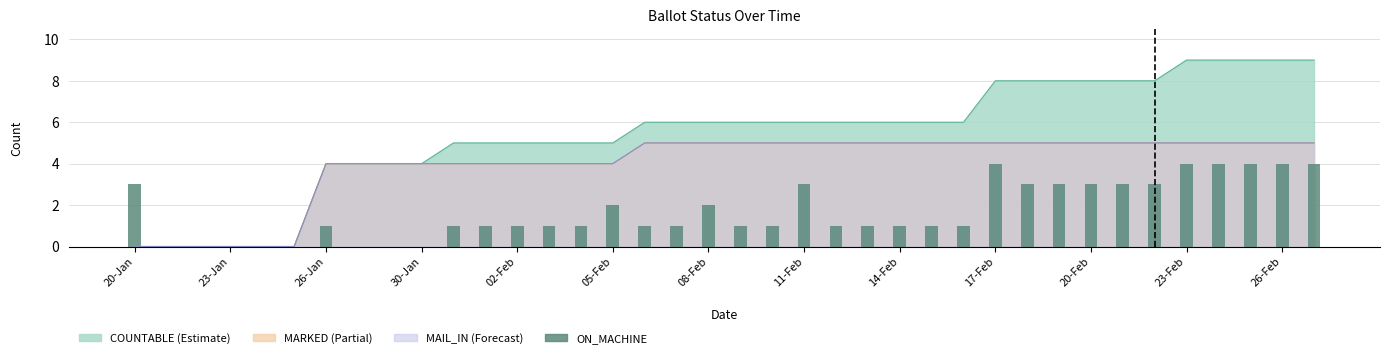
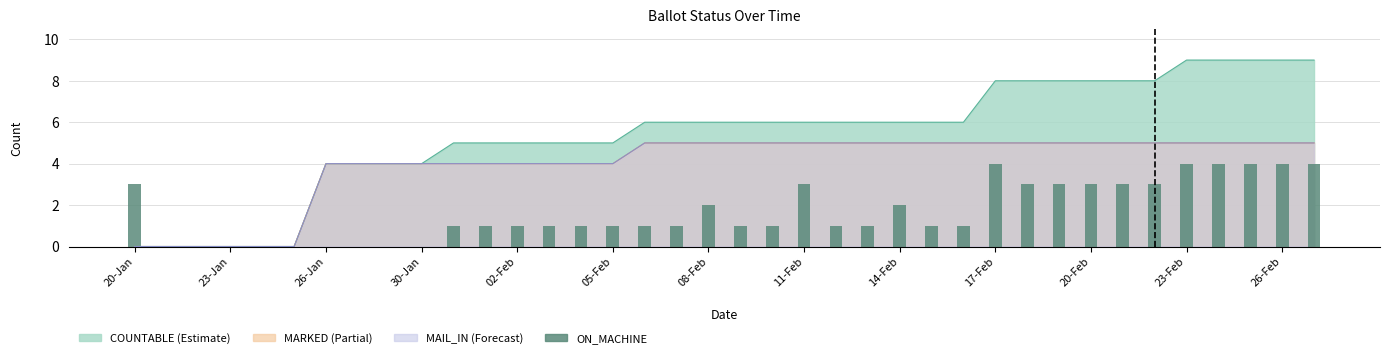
  {
    "ON_MACHINE": {
      "20-Jan": 3,
      "23-Jan": 0,
-     "26-Jan": 1,
+     "26-Jan": 0,
      "30-Jan": 0,
      "02-Feb": 1,
-     "05-Feb": 2,
+     "05-Feb": 1,
      "08-Feb": 2,
      "11-Feb": 3,
-     "14-Feb": 1,
+     "14-Feb": 2,
      "17-Feb": 4,
      "20-Feb": 3,
      "23-Feb": 4,
      "26-Feb": 4
    }
  }
